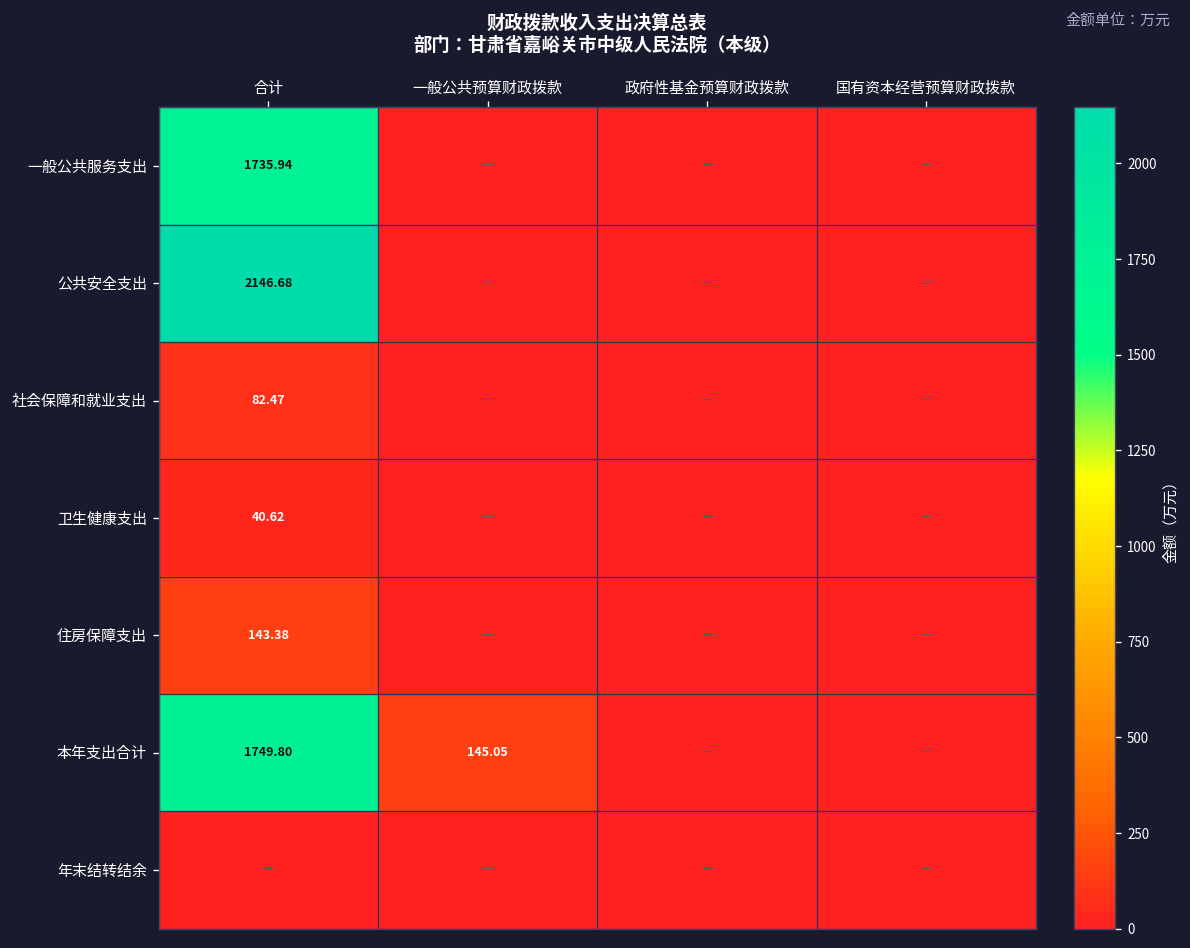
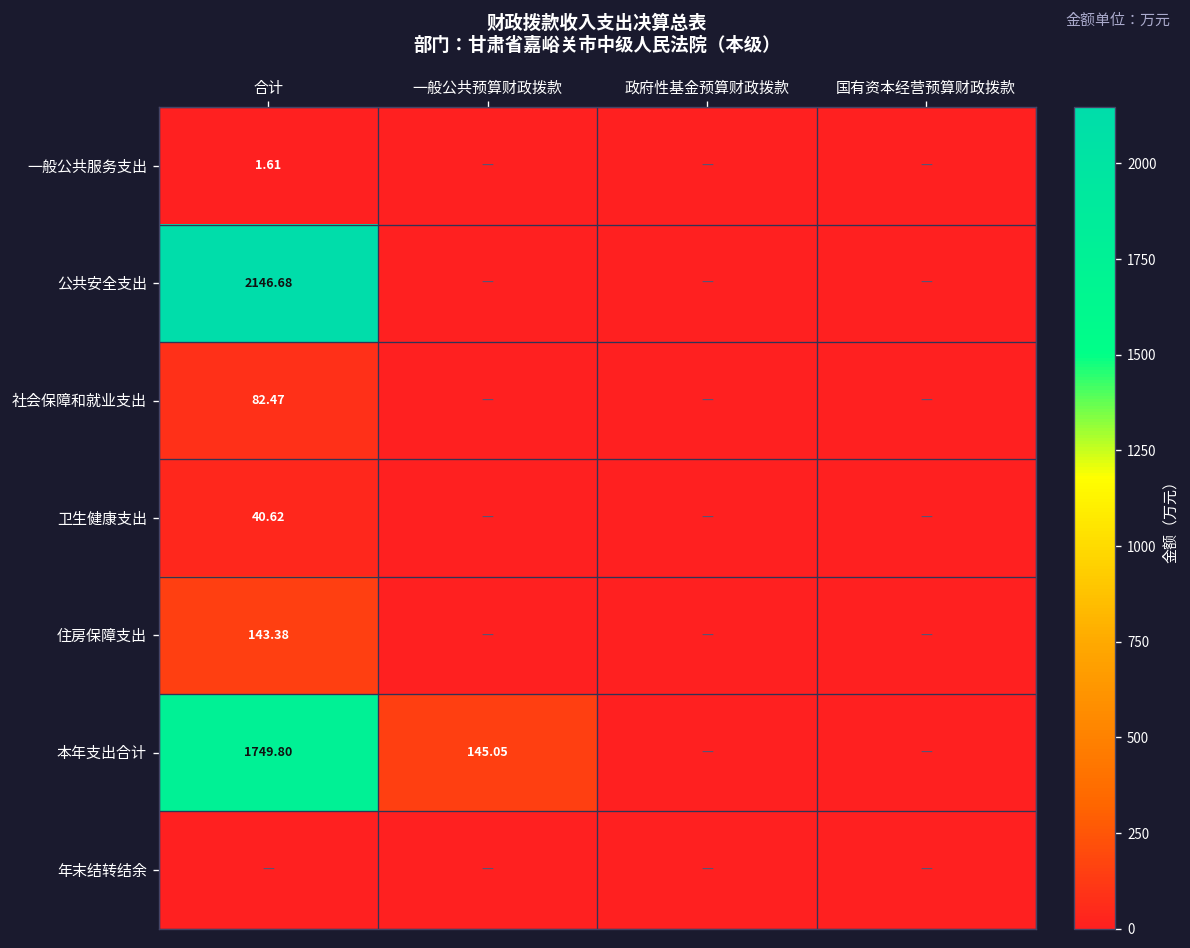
  {
    "一般公共服务支出": {
-     "合计": 1735.94
+     "合计": 1.61
    },
    "公共安全支出": {
      "合计": 2146.68
    },
    "社会保障和就业支出": {
      "合计": 82.47
    },
    "卫生健康支出": {
      "合计": 40.62
    },
    "住房保障支出": {
      "合计": 143.38
    },
    "本年支出合计": {
      "合计": 1749.80,
      "一般公共预算财政拨款": 145.05
    }
  }
